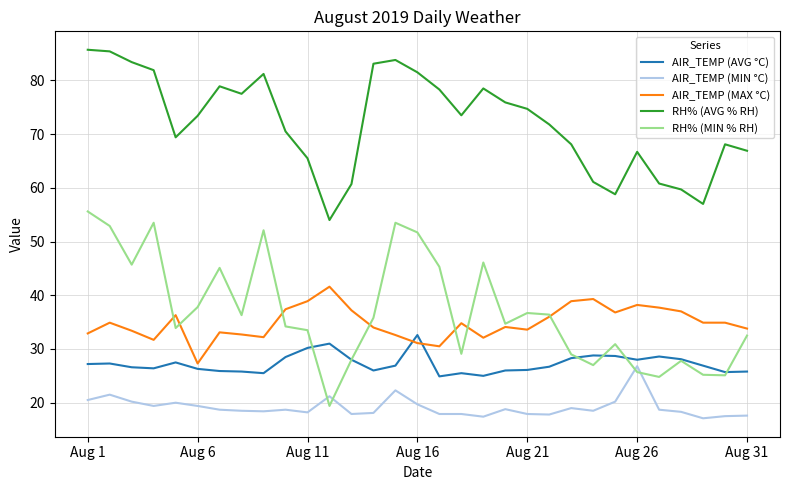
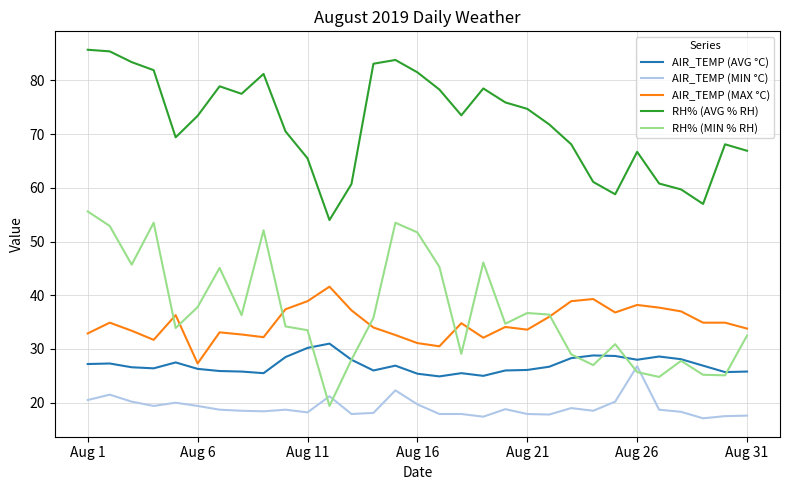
  {
    "AIR_TEMP (AVG °C)": {
      "Aug 1": 27,
      "Aug 6": 26,
      "Aug 11": 30,
-     "Aug 16": 33,
+     "Aug 16": 25,
      "Aug 21": 26,
      "Aug 26": 28,
      "Aug 31": 26
    },
    "AIR_TEMP (MIN °C)": {
      "Aug 1": 21,
      "Aug 6": 19,
      "Aug 11": 18,
      "Aug 16": 20,
      "Aug 21": 18,
      "Aug 26": 27,
      "Aug 31": 18
    },
    "AIR_TEMP (MAX °C)": {
      "Aug 1": 33,
      "Aug 6": 27,
      "Aug 11": 39,
      "Aug 16": 31,
      "Aug 21": 34,
      "Aug 26": 38,
      "Aug 31": 34
    },
    "RH% (AVG % RH)": {
      "Aug 1": 86,
      "Aug 6": 73,
      "Aug 11": 66,
      "Aug 16": 82,
      "Aug 21": 75,
      "Aug 26": 67,
      "Aug 31": 67
    },
    "RH% (MIN % RH)": {
      "Aug 1": 56,
      "Aug 6": 38,
      "Aug 11": 34,
      "Aug 16": 52,
      "Aug 21": 37,
      "Aug 26": 26,
      "Aug 31": 33
    }
  }
